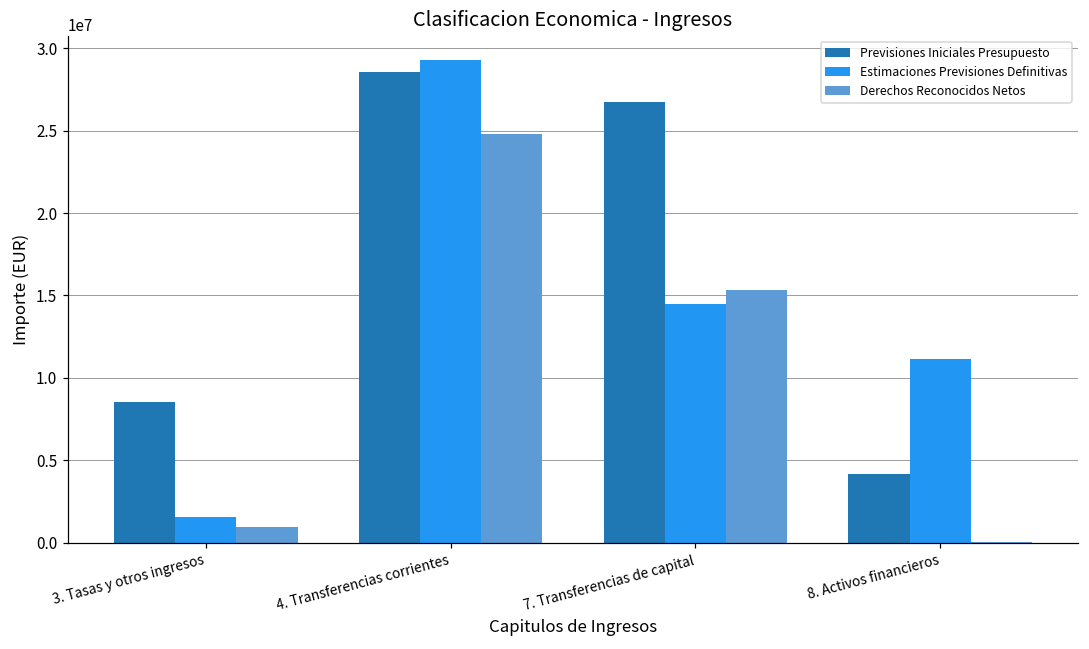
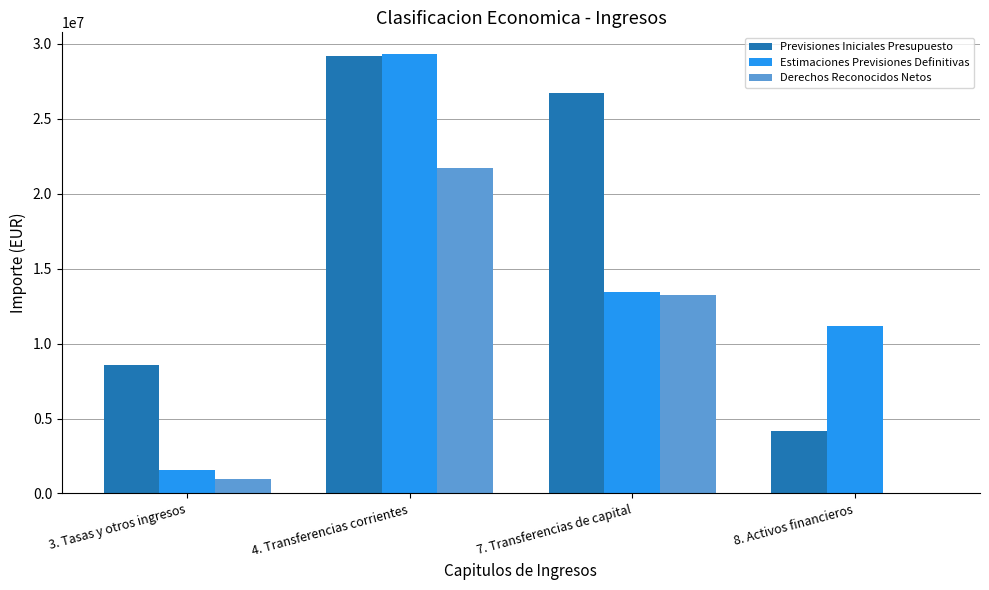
  {
    "Previsiones Iniciales Presupuesto": {
      "3. Tasas y otros ingresos": 8500000,
-     "4. Transferencias corrientes": 28600000,
+     "4. Transferencias corrientes": 29200000,
      "7. Transferencias de capital": 26700000,
      "8. Activos financieros": 4200000
    },
    "Estimaciones Previsiones Definitivas": {
      "3. Tasas y otros ingresos": 1600000,
      "4. Transferencias corrientes": 29300000,
-     "7. Transferencias de capital": 14500000,
+     "7. Transferencias de capital": 13500000,
      "8. Activos financieros": 11200000
    },
    "Derechos Reconocidos Netos": {
      "3. Tasas y otros ingresos": 1000000,
-     "4. Transferencias corrientes": 24800000,
-     "7. Transferencias de capital": 15300000
+     "4. Transferencias corrientes": 21700000,
+     "7. Transferencias de capital": 13300000
    }
  }
